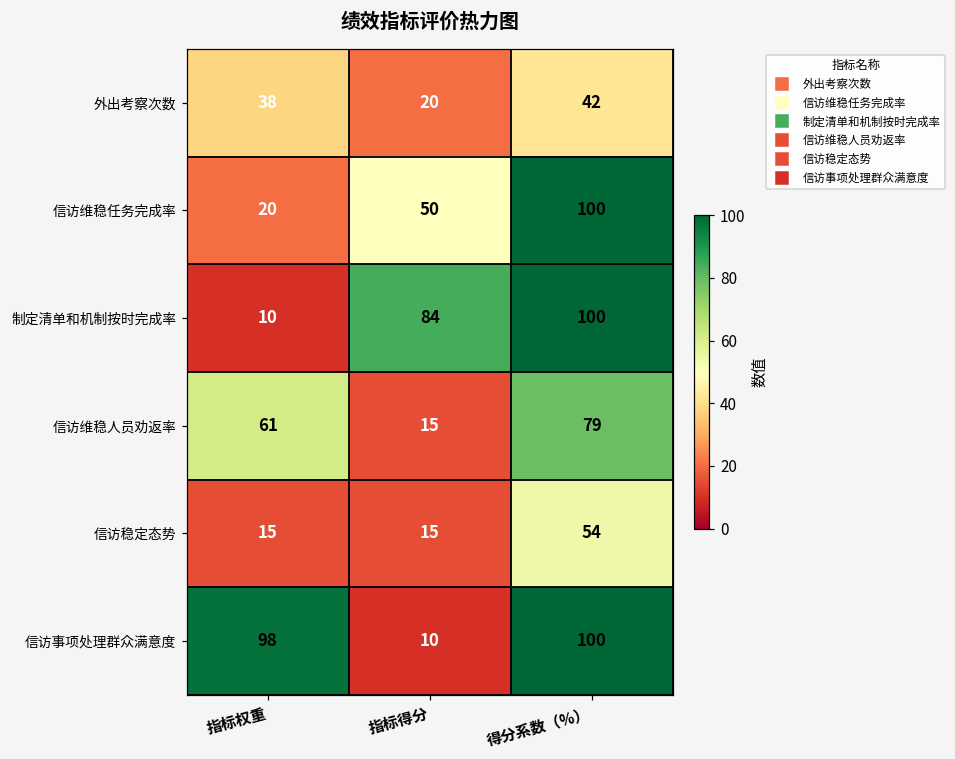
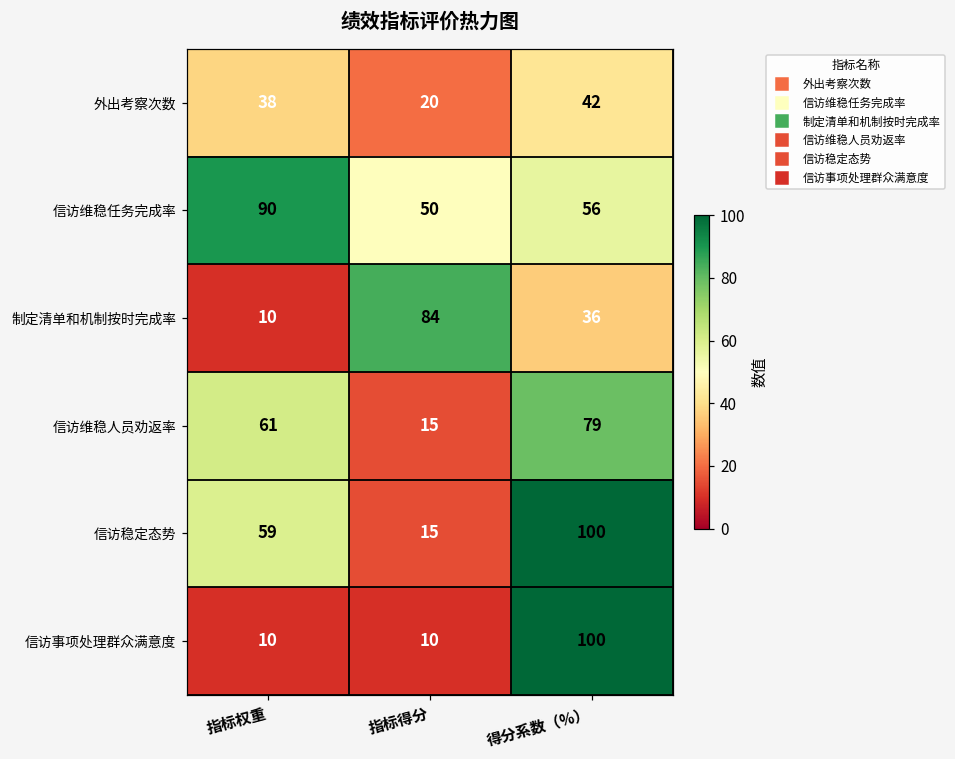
  {
    "外出考察次数": {
      "指标权重": 38,
      "指标得分": 20,
      "得分系数（%）": 42
    },
    "信访维稳任务完成率": {
-     "指标权重": 20,
+     "指标权重": 90,
      "指标得分": 50,
-     "得分系数（%）": 100
+     "得分系数（%）": 56
    },
    "制定清单和机制按时完成率": {
      "指标权重": 10,
      "指标得分": 84,
-     "得分系数（%）": 100
+     "得分系数（%）": 36
    },
    "信访维稳人员劝返率": {
      "指标权重": 61,
      "指标得分": 15,
      "得分系数（%）": 79
    },
    "信访稳定态势": {
-     "指标权重": 15,
+     "指标权重": 59,
      "指标得分": 15,
-     "得分系数（%）": 54
+     "得分系数（%）": 100
    },
    "信访事项处理群众满意度": {
-     "指标权重": 98,
+     "指标权重": 10,
      "指标得分": 10,
      "得分系数（%）": 100
    }
  }
